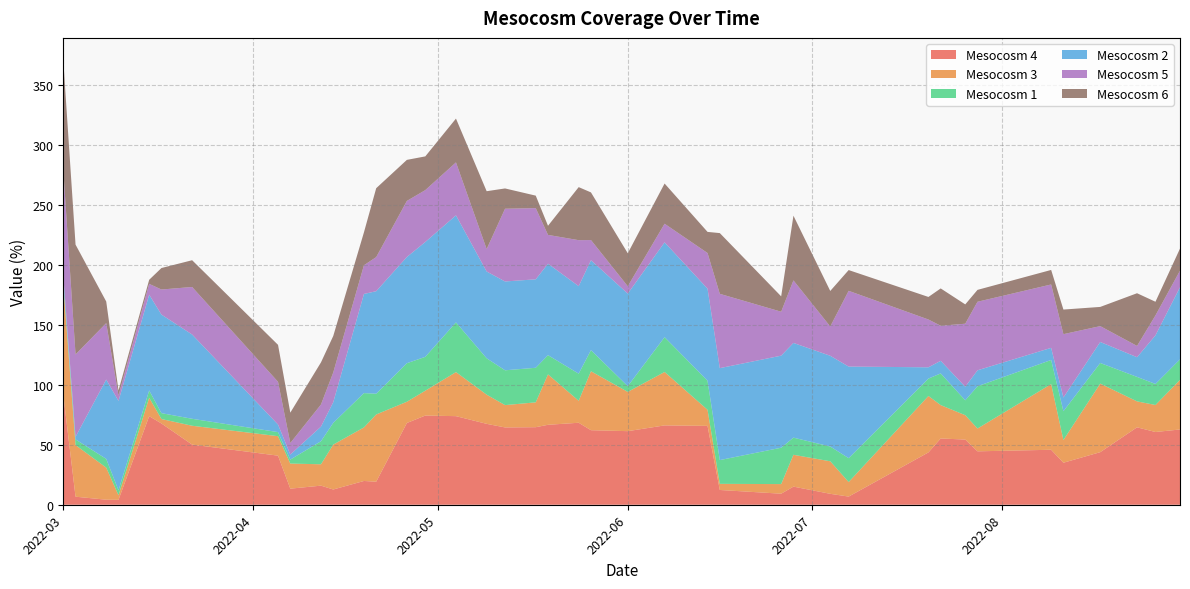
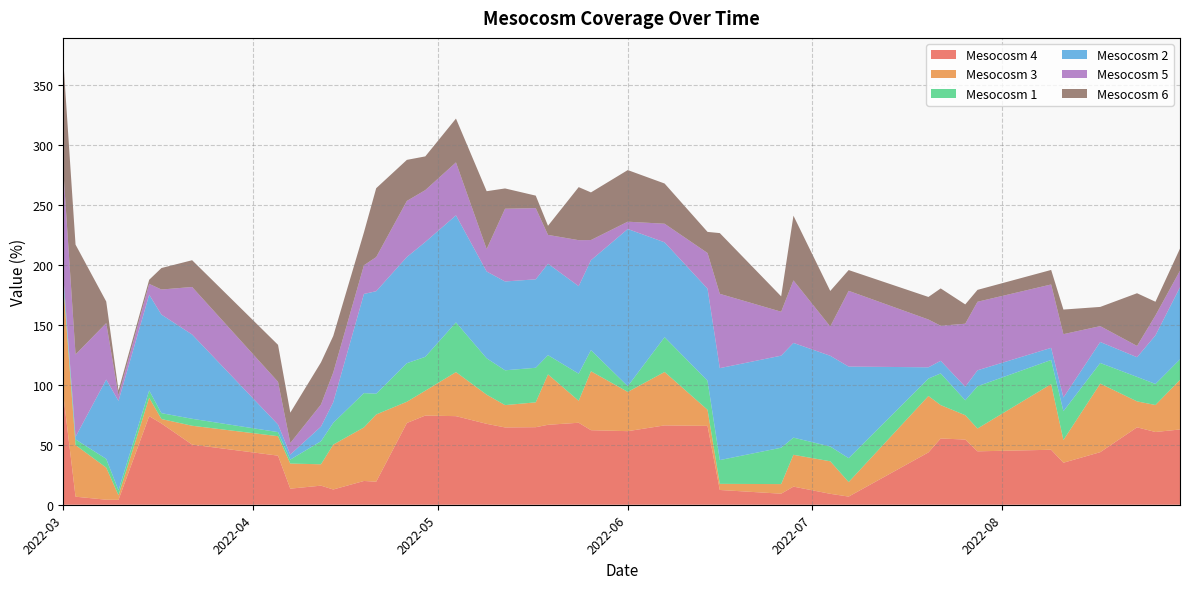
  {
    "Mesocosm 1": {
      "2022-03": 2,
      "2022-06": 5
    },
    "Mesocosm 2": {
      "2022-03": 5,
-     "2022-06": 77
+     "2022-06": 131
    },
    "Mesocosm 5": {
      "2022-03": 88,
      "2022-06": 6
    },
    "Mesocosm 6": {
      "2022-03": 92,
-     "2022-06": 28
+     "2022-06": 43
    }
  }
